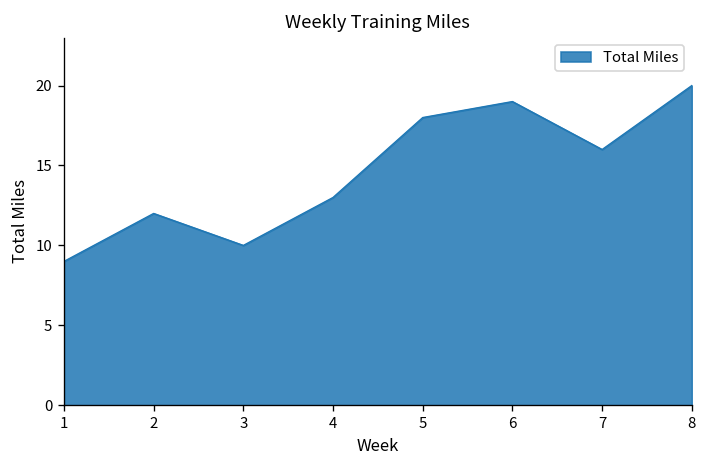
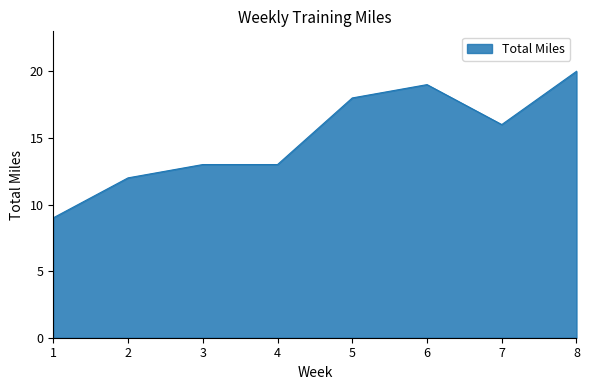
  {
    "1": 9,
    "2": 12,
-   "3": 10,
+   "3": 13,
    "4": 13,
    "5": 18,
    "6": 19,
    "7": 16,
    "8": 20
  }
